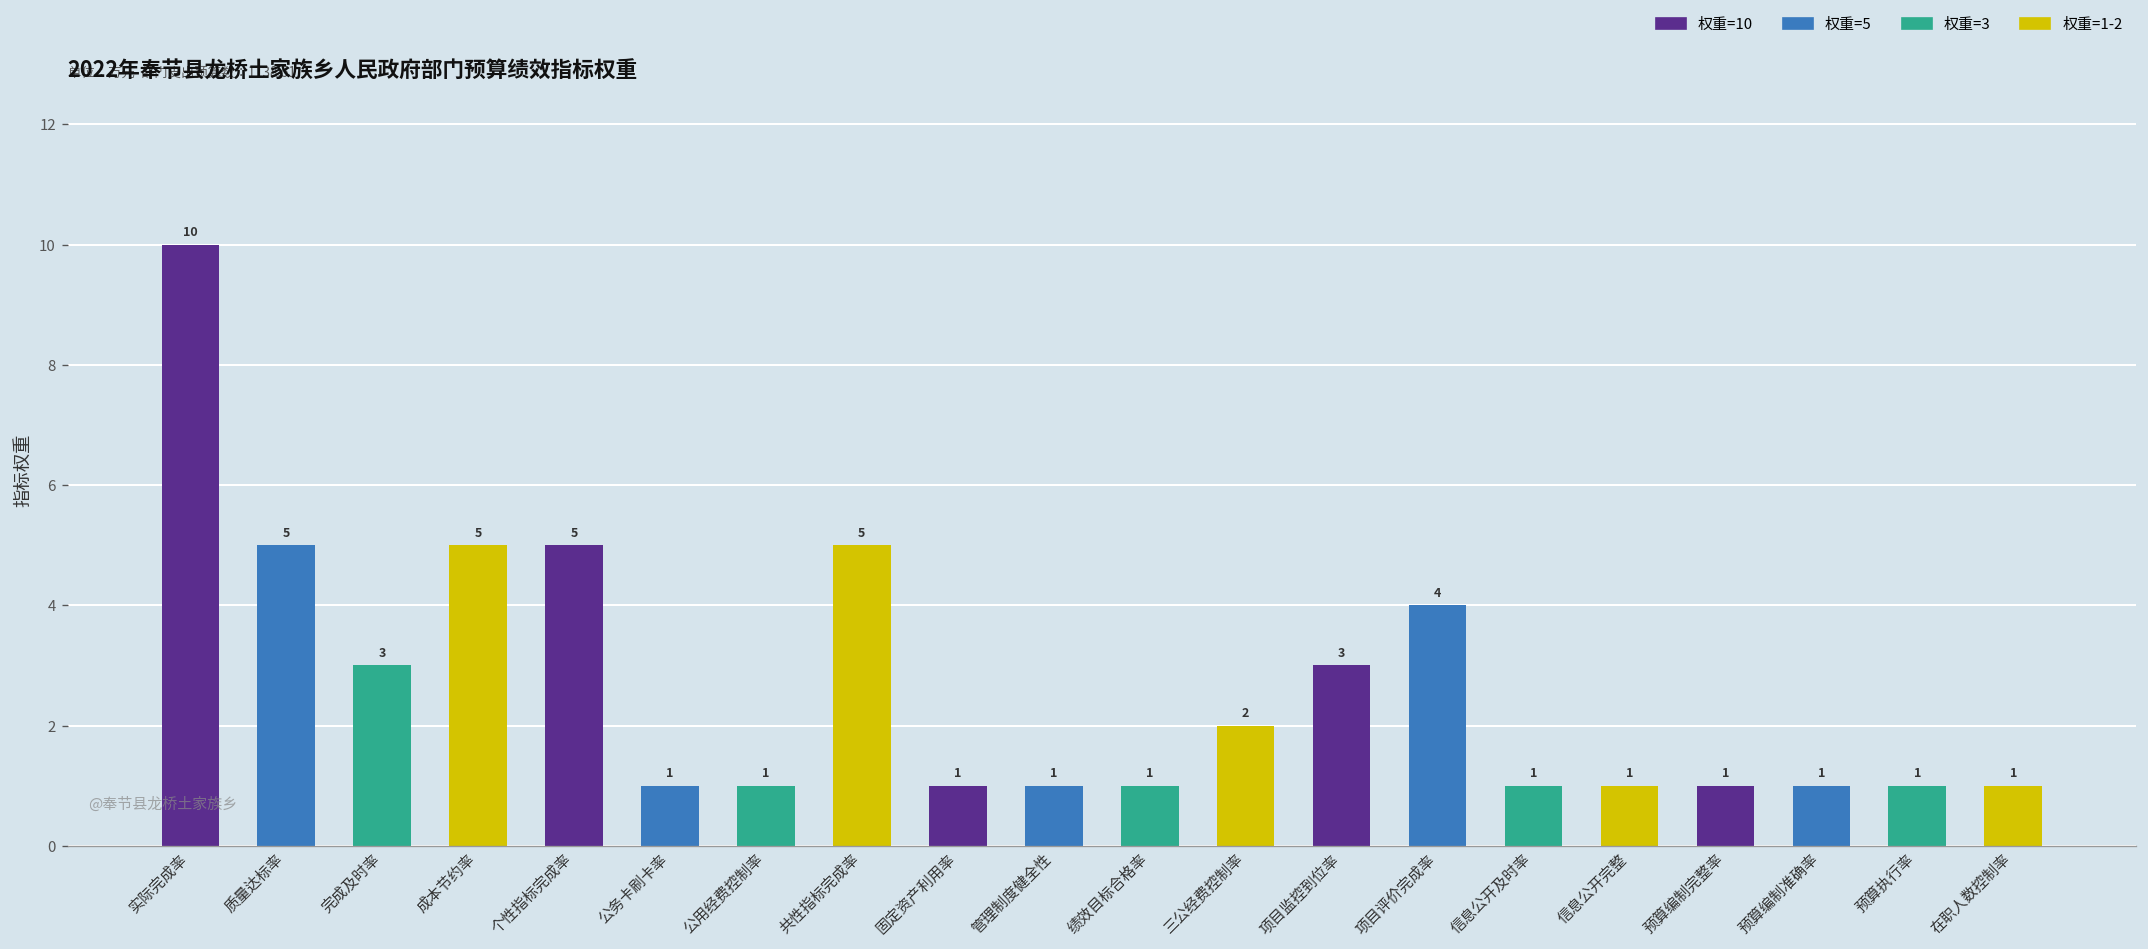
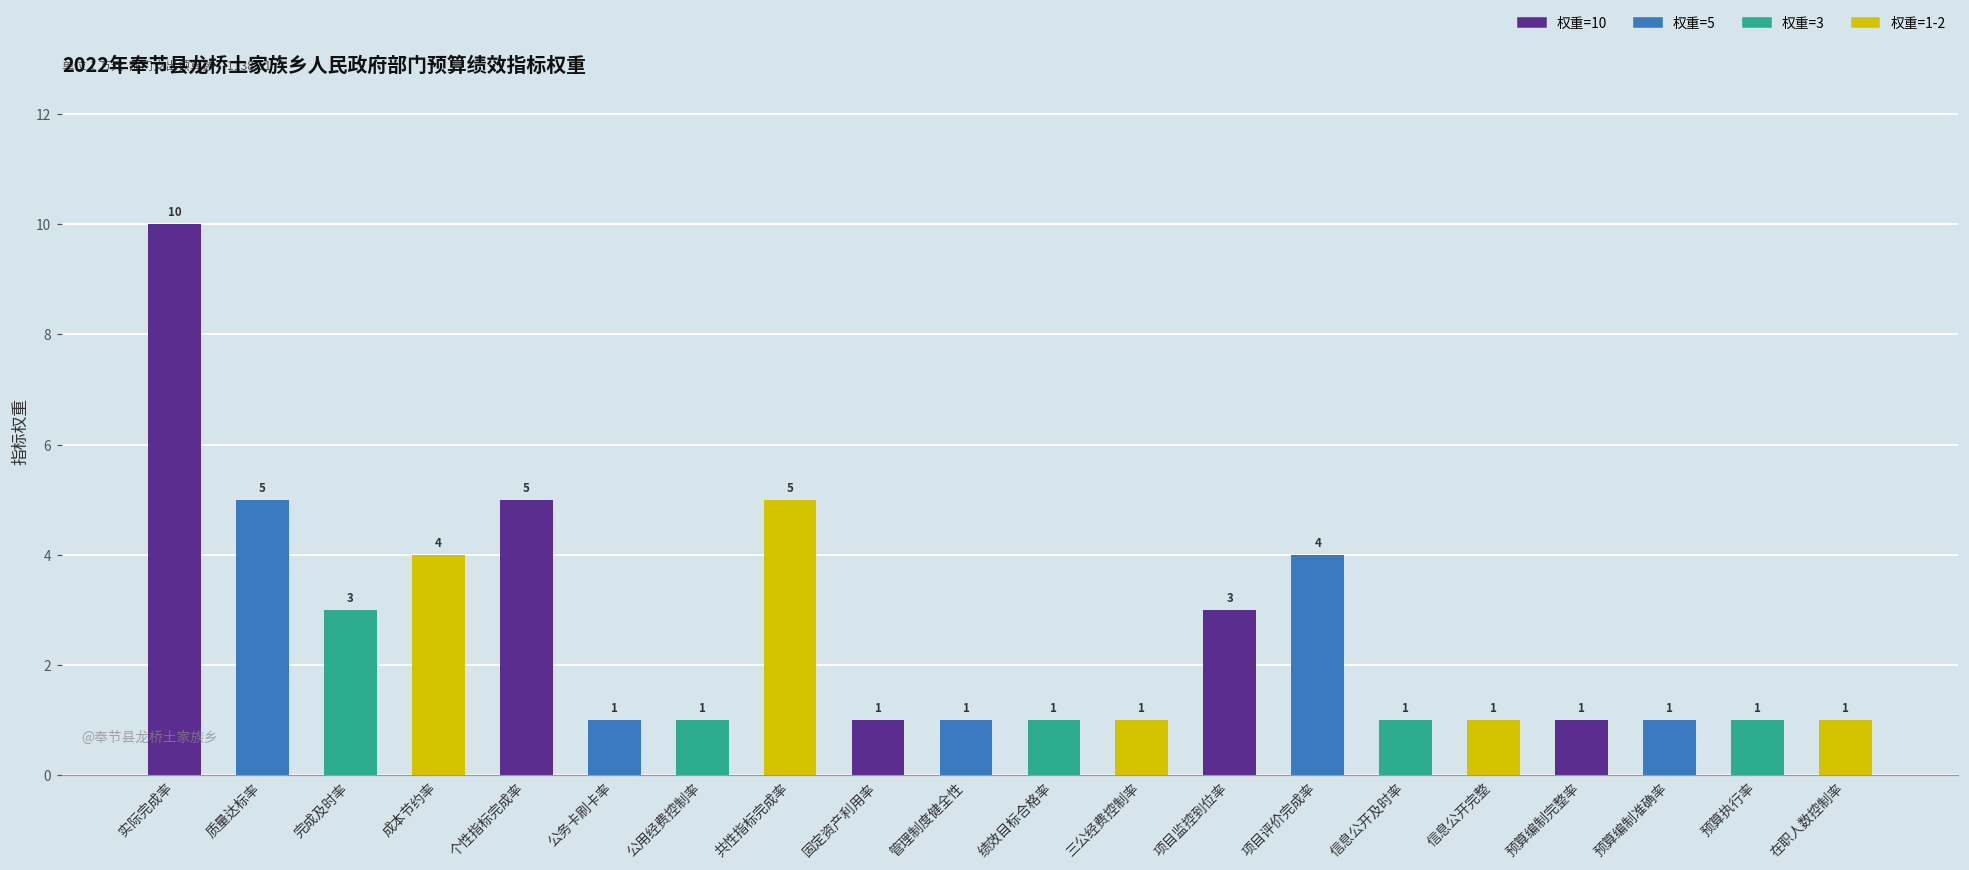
  {
    "实际完成率": 10,
    "质量达标率": 5,
    "完成及时率": 3,
-   "成本节约率": 5,
+   "成本节约率": 4,
    "个性指标完成率": 5,
    "公务卡刷卡率": 1,
    "公用经费控制率": 1,
    "共性指标完成率": 5,
    "固定资产利用率": 1,
    "管理制度健全性": 1,
    "绩效目标合格率": 1,
-   "三公经费控制率": 2,
+   "三公经费控制率": 1,
    "项目监控到位率": 3,
    "项目评价完成率": 4,
    "信息公开及时率": 1,
    "信息公开完整": 1,
    "预算编制完整率": 1,
    "预算编制准确率": 1,
    "预算执行率": 1,
    "在职人数控制率": 1
  }
